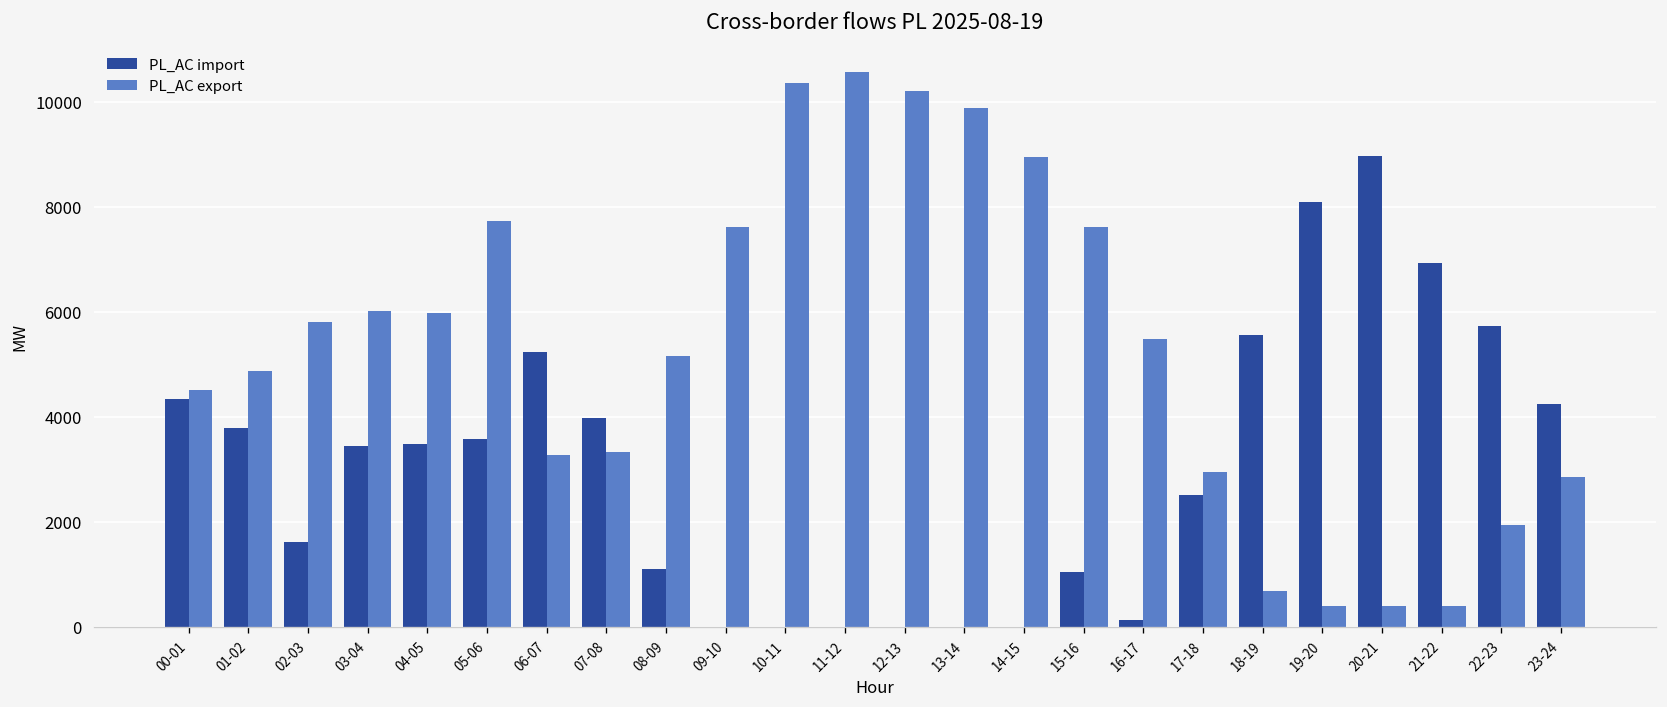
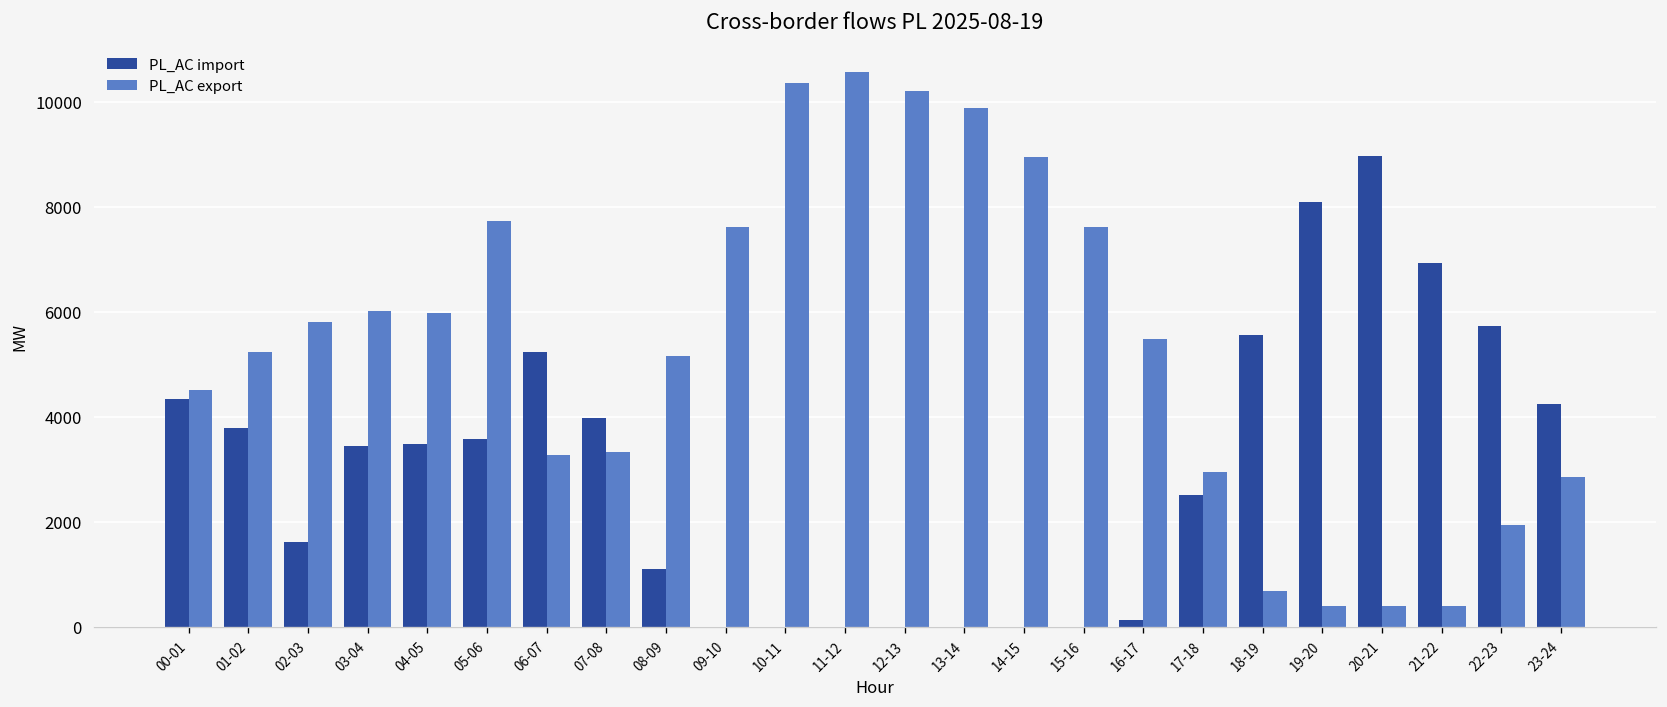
  {
    "PL_AC import": {
      "00-01": 4300,
      "01-02": 3800,
      "02-03": 1600,
      "03-04": 3500,
      "04-05": 3500,
      "05-06": 3600,
      "06-07": 5200,
      "07-08": 4000,
      "08-09": 1100,
      "09-10": 0,
      "10-11": 0,
      "11-12": 0,
      "12-13": 0,
      "13-14": 0,
      "14-15": 0,
-     "15-16": 1000,
+     "15-16": 0,
      "16-17": 100,
      "17-18": 2500,
      "18-19": 5600,
      "19-20": 8100,
      "20-21": 9000,
      "21-22": 6900,
      "22-23": 5700,
      "23-24": 4200
    },
    "PL_AC export": {
      "00-01": 4500,
-     "01-02": 4900,
+     "01-02": 5200,
      "02-03": 5800,
      "03-04": 6000,
      "04-05": 6000,
      "05-06": 7700,
      "06-07": 3300,
      "07-08": 3300,
      "08-09": 5200,
      "09-10": 7600,
      "10-11": 10400,
      "11-12": 10600,
      "12-13": 10200,
      "13-14": 9900,
      "14-15": 9000,
      "15-16": 7600,
      "16-17": 5500,
      "17-18": 2900,
      "18-19": 700,
      "19-20": 400,
      "20-21": 400,
      "21-22": 400,
      "22-23": 2000,
      "23-24": 2900
    }
  }
